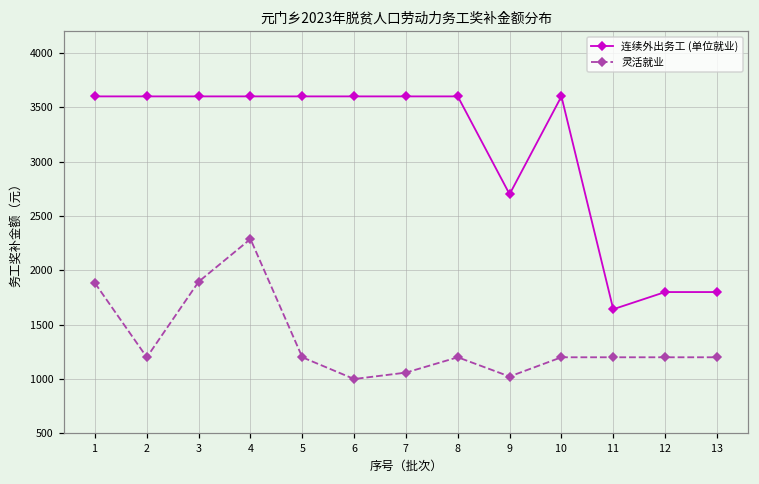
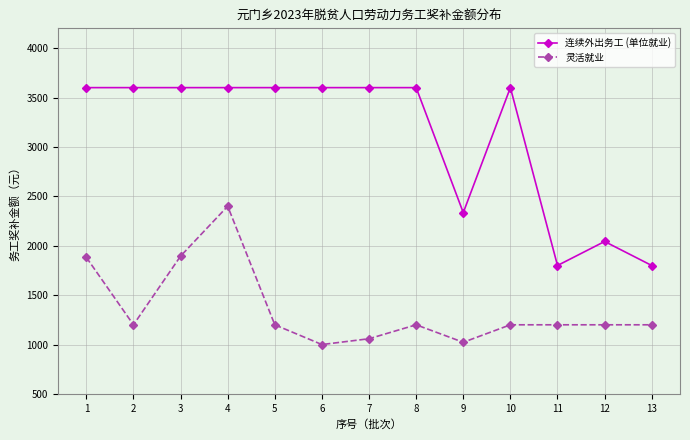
  {
    "连续外出务工 (单位就业)": {
      "1": 3600,
      "2": 3600,
      "3": 3600,
      "4": 3600,
      "5": 3600,
      "6": 3600,
      "7": 3600,
      "8": 3600,
-     "9": 2700,
+     "9": 2300,
      "10": 3600,
-     "11": 1600,
-     "12": 1800,
+     "11": 1800,
+     "12": 2000,
      "13": 1800
    },
    "灵活就业": {
      "1": 1900,
      "2": 1200,
      "3": 1900,
-     "4": 2300,
+     "4": 2400,
      "5": 1200,
      "6": 1000,
      "7": 1100,
      "8": 1200,
      "9": 1000,
      "10": 1200,
      "11": 1200,
      "12": 1200,
      "13": 1200
    }
  }
